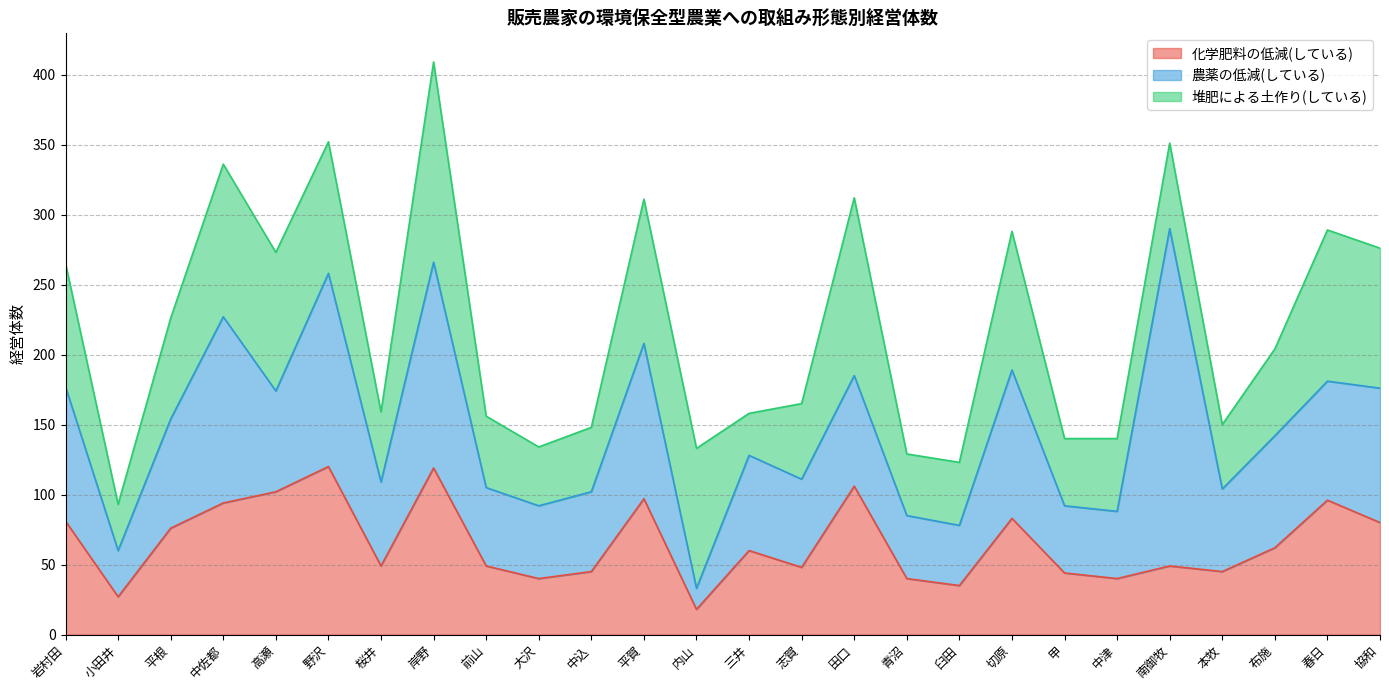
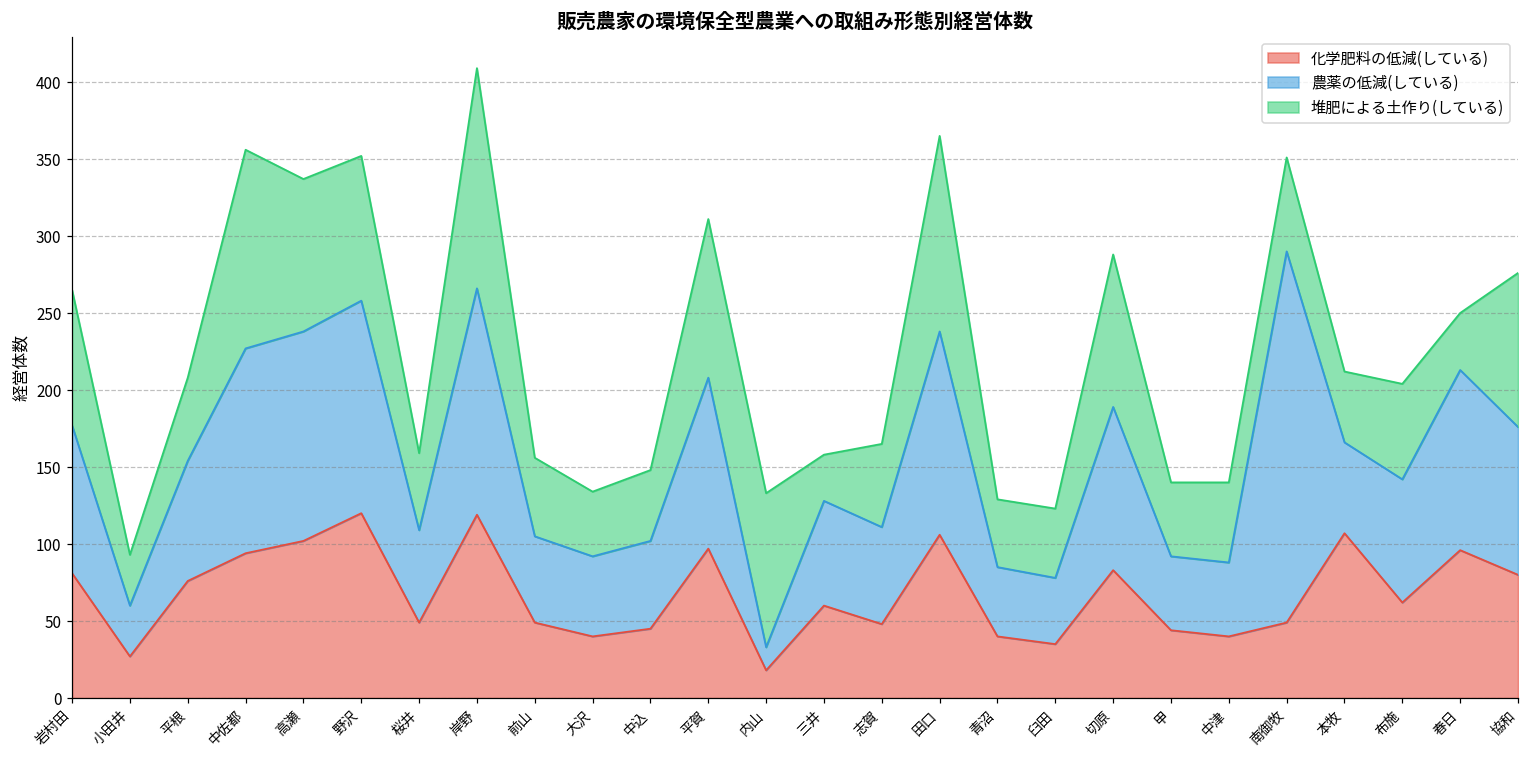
  {
    "化学肥料の低減(している)": {
      "岩村田": 81,
      "小田井": 27,
      "平根": 76,
      "中佐都": 94,
      "高瀬": 102,
      "野沢": 120,
      "桜井": 49,
      "岸野": 119,
      "前山": 49,
      "大沢": 40,
      "中込": 45,
      "平賀": 97,
      "内山": 18,
      "三井": 60,
      "志賀": 48,
      "田口": 106,
      "青沼": 40,
      "臼田": 35,
      "切原": 83,
      "甲": 44,
      "中津": 40,
      "南御牧": 49,
-     "本牧": 45,
+     "本牧": 107,
      "布施": 62,
      "春日": 96,
      "協和": 80
    },
    "農薬の低減(している)": {
      "岩村田": 96,
      "小田井": 33,
      "平根": 78,
      "中佐都": 133,
-     "高瀬": 72,
+     "高瀬": 136,
      "野沢": 138,
      "桜井": 60,
      "岸野": 147,
      "前山": 56,
      "大沢": 52,
      "中込": 57,
      "平賀": 111,
      "内山": 15,
      "三井": 68,
      "志賀": 63,
-     "田口": 79,
+     "田口": 132,
      "青沼": 45,
      "臼田": 43,
      "切原": 106,
      "甲": 48,
      "中津": 48,
      "南御牧": 241,
      "本牧": 59,
      "布施": 80,
-     "春日": 85,
+     "春日": 117,
      "協和": 96
    },
    "堆肥による土作り(している)": {
      "岩村田": 88,
      "小田井": 33,
-     "平根": 72,
-     "中佐都": 109,
+     "平根": 54,
+     "中佐都": 129,
      "高瀬": 99,
      "野沢": 94,
      "桜井": 50,
      "岸野": 143,
      "前山": 51,
      "大沢": 42,
      "中込": 46,
      "平賀": 103,
      "内山": 100,
      "三井": 30,
      "志賀": 54,
      "田口": 127,
      "青沼": 44,
      "臼田": 45,
      "切原": 99,
      "甲": 48,
      "中津": 52,
      "南御牧": 61,
      "本牧": 46,
      "布施": 62,
-     "春日": 108,
+     "春日": 37,
      "協和": 100
    }
  }
